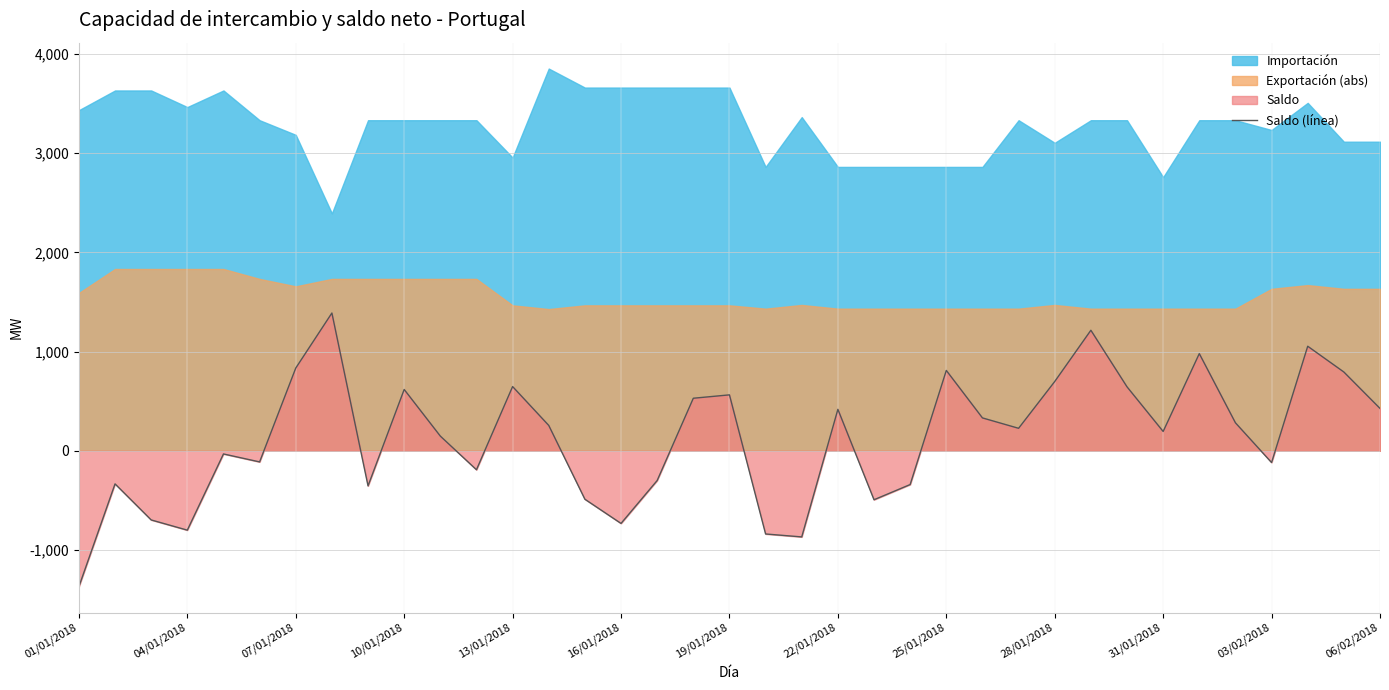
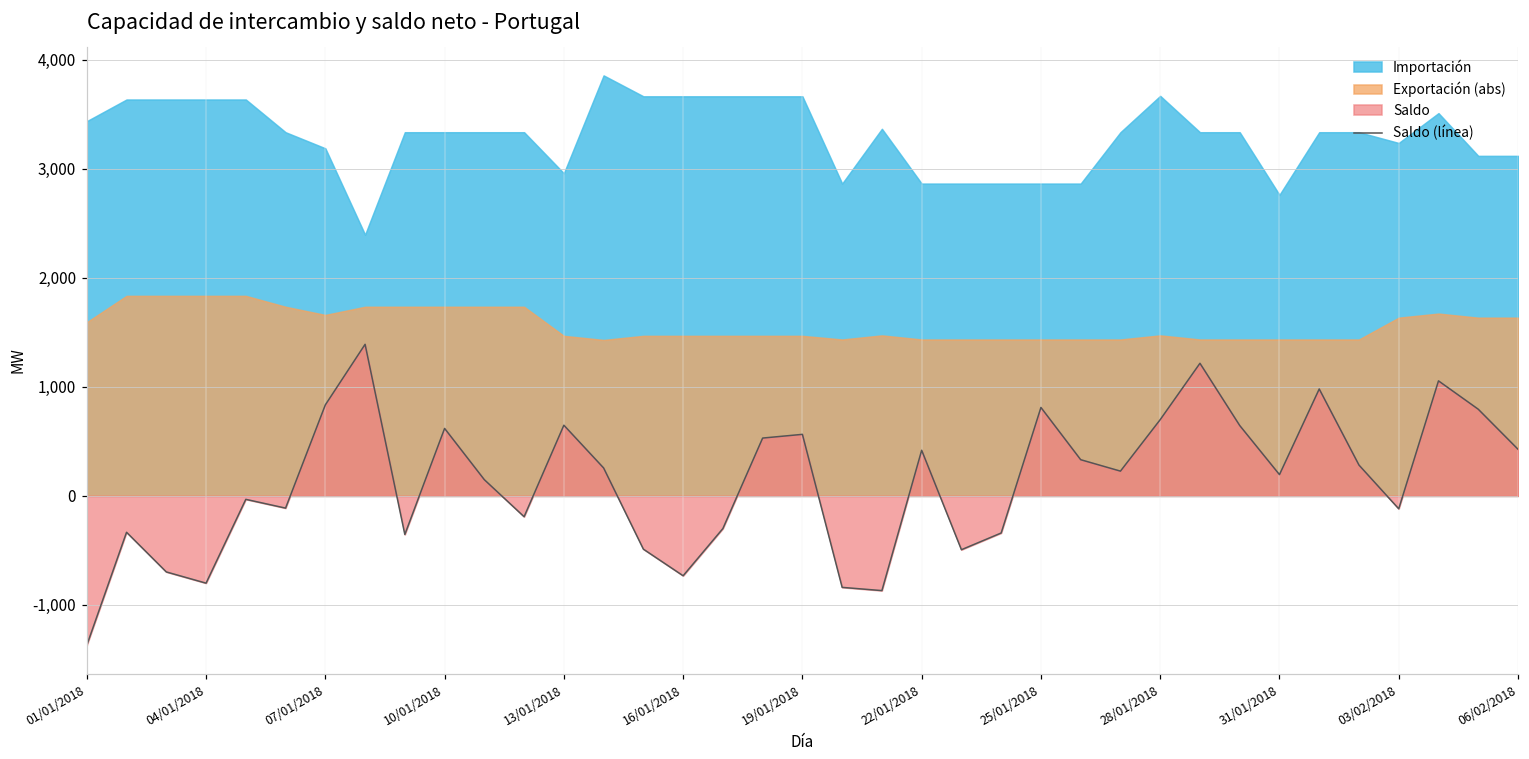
  {
    "Saldo (línea)": {
      "01/01/2018": "-1,400",
      "04/01/2018": "-800",
      "16/01/2018": "-700",
      "03/02/2018": "-100"
    },
    "Importación": {
      "01/01/2018": "3,400",
-     "04/01/2018": "3,500",
+     "04/01/2018": "3,600",
      "07/01/2018": "3,200",
      "10/01/2018": "3,300",
      "13/01/2018": "3,000",
      "16/01/2018": "3,700",
      "19/01/2018": "3,700",
      "22/01/2018": "2,900",
      "25/01/2018": "2,900",
-     "28/01/2018": "3,100",
+     "28/01/2018": "3,700",
      "31/01/2018": "2,800",
      "03/02/2018": "3,200",
      "06/02/2018": "3,100"
    }
  }
